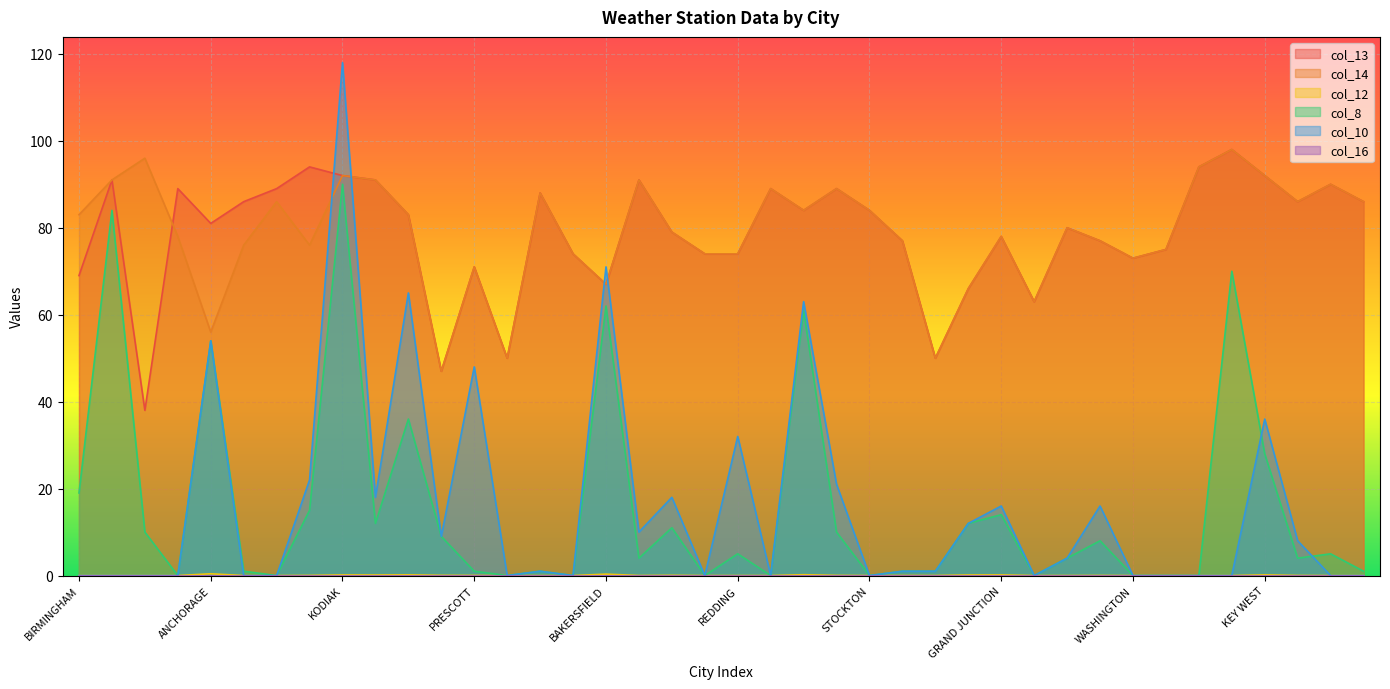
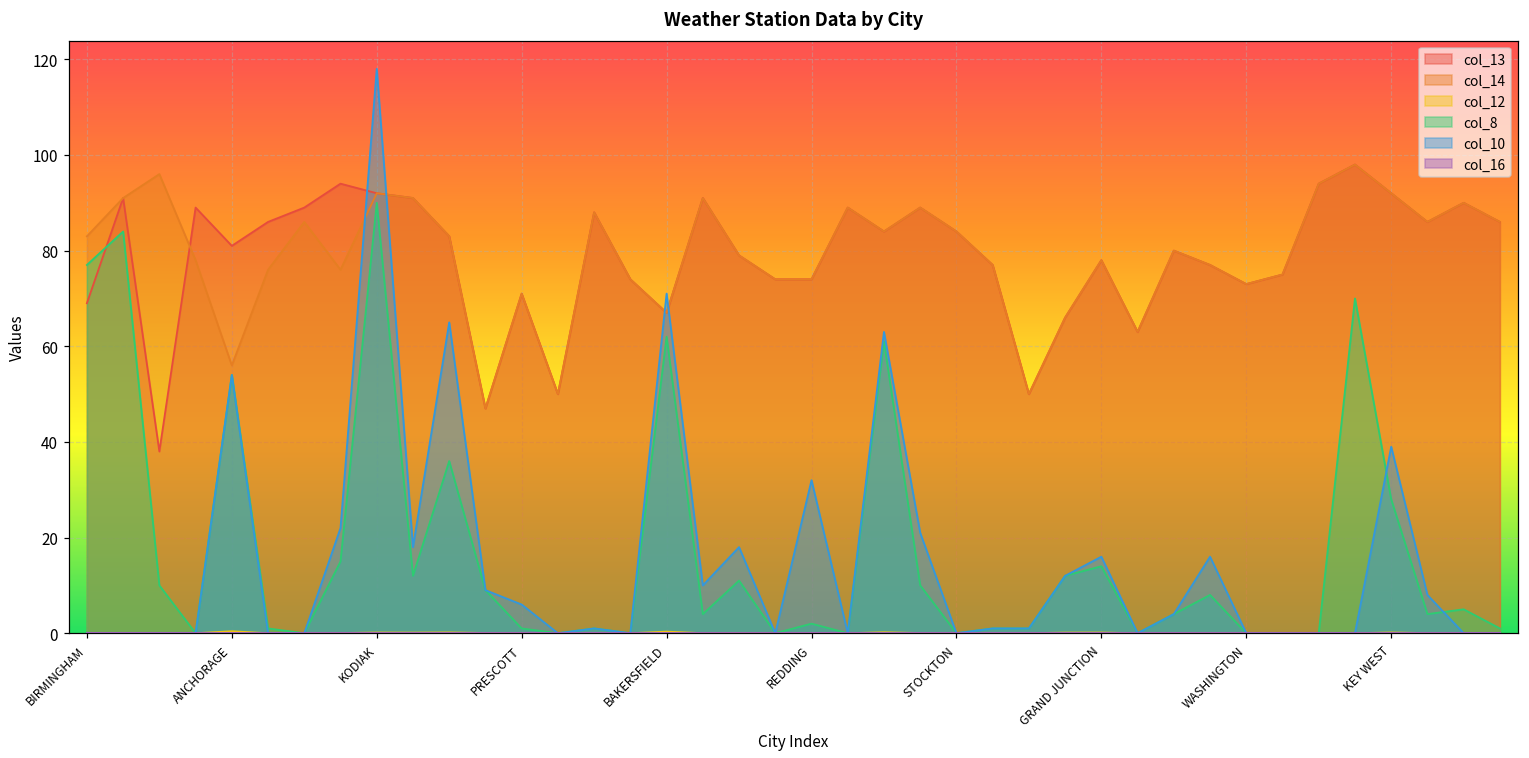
  {
    "col_8": {
-     "BIRMINGHAM": 19,
+     "BIRMINGHAM": 77,
      "KODIAK": 90,
      "PRESCOTT": 1,
      "BAKERSFIELD": 62,
-     "REDDING": 5,
+     "REDDING": 2,
      "GRAND JUNCTION": 14,
      "KEY WEST": 28
    },
    "col_10": {
      "KODIAK": 118,
-     "PRESCOTT": 48,
+     "PRESCOTT": 6,
      "BAKERSFIELD": 71,
      "REDDING": 32,
      "GRAND JUNCTION": 16,
-     "KEY WEST": 36
+     "KEY WEST": 39
    }
  }
